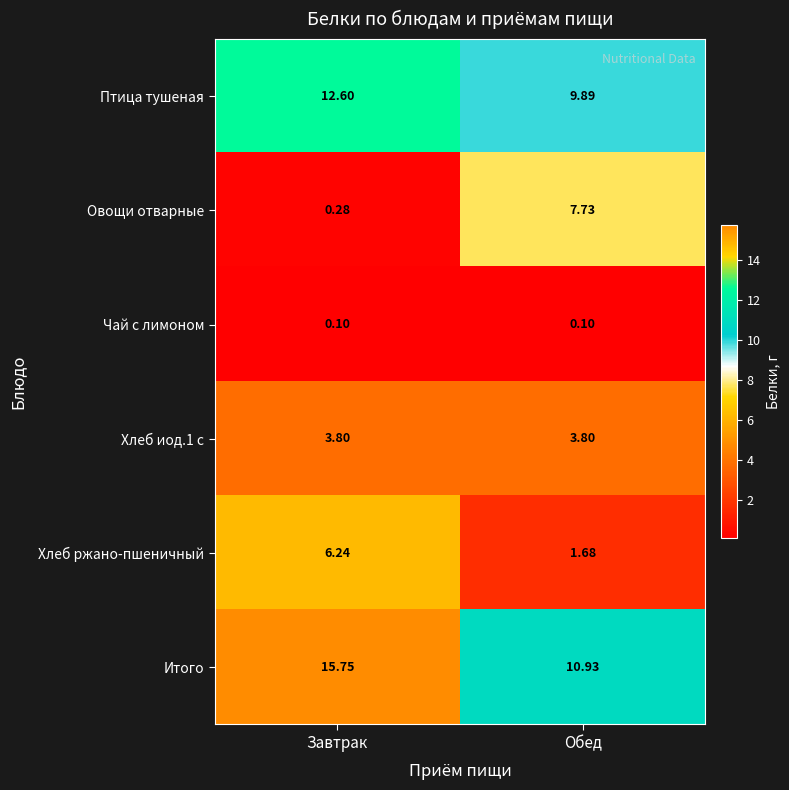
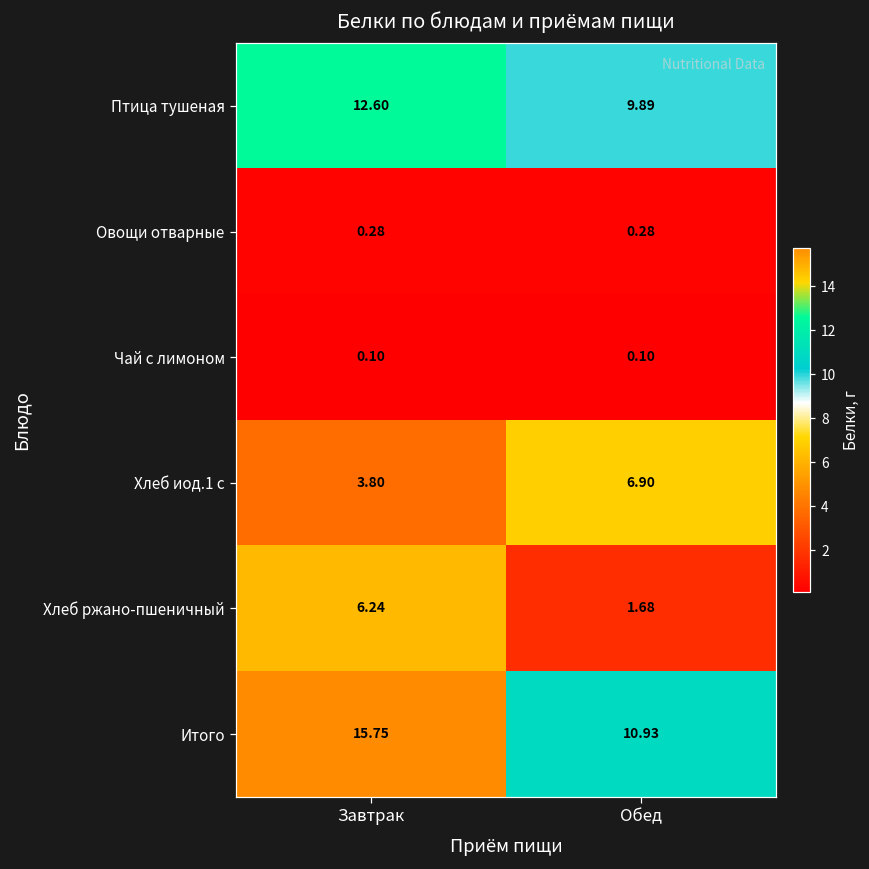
  {
    "Птица тушеная": {
      "Завтрак": 12.60
    },
    "Овощи отварные": {
      "Завтрак": 0.28,
-     "Обед": 7.73
+     "Обед": 0.28
    },
    "Чай с лимоном": {
      "Завтрак": 0.10,
      "Обед": 0.10
    },
    "Хлеб иод.1 с": {
      "Завтрак": 3.80,
-     "Обед": 3.80
+     "Обед": 6.90
    },
    "Хлеб ржано-пшеничный": {
      "Завтрак": 6.24,
      "Обед": 1.68
    },
    "Итого": {
      "Завтрак": 15.75,
      "Обед": 10.93
    }
  }
